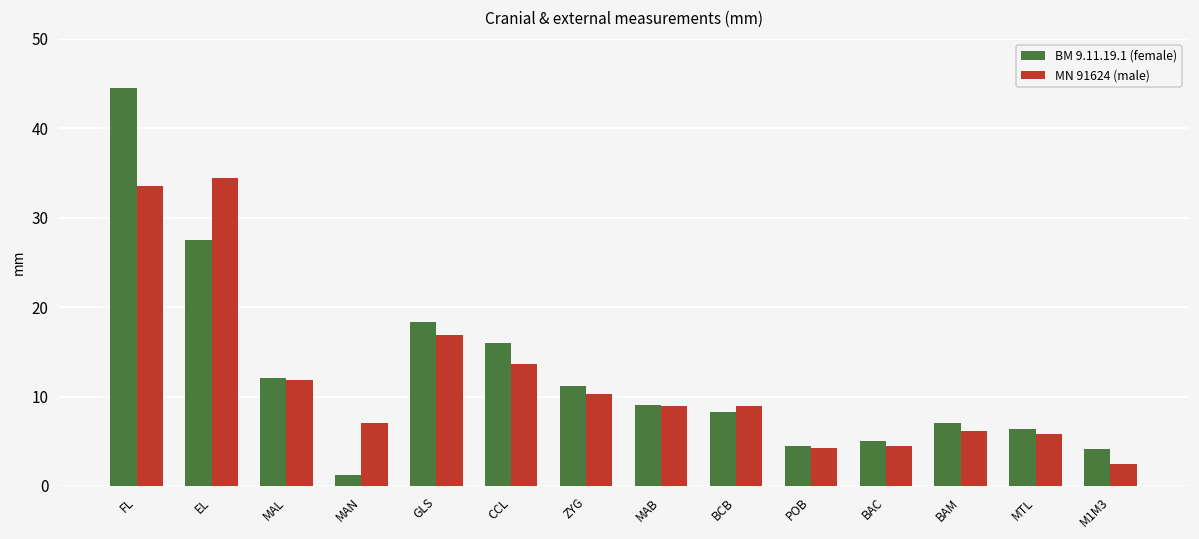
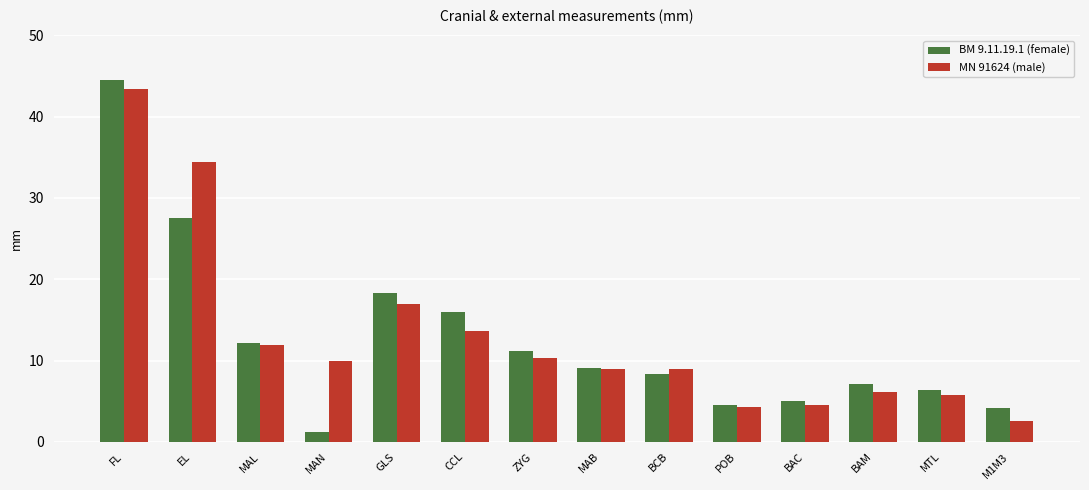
  {
    "BM 9.11.19.1 (female)": {
      "FL": 45,
      "EL": 28,
      "MAL": 12,
      "MAN": 1,
      "GLS": 18,
      "CCL": 16,
      "ZYG": 11,
      "MAB": 9,
      "BCB": 8,
      "POB": 5,
      "BAC": 5,
      "BAM": 7,
      "MTL": 6,
      "M1M3": 4
    },
    "MN 91624 (male)": {
-     "FL": 34,
+     "FL": 43,
      "EL": 34,
      "MAL": 12,
-     "MAN": 7,
+     "MAN": 10,
      "GLS": 17,
      "CCL": 14,
      "ZYG": 10,
      "MAB": 9,
      "BCB": 9,
      "POB": 4,
      "BAC": 5,
      "BAM": 6,
      "MTL": 6,
      "M1M3": 3
    }
  }
